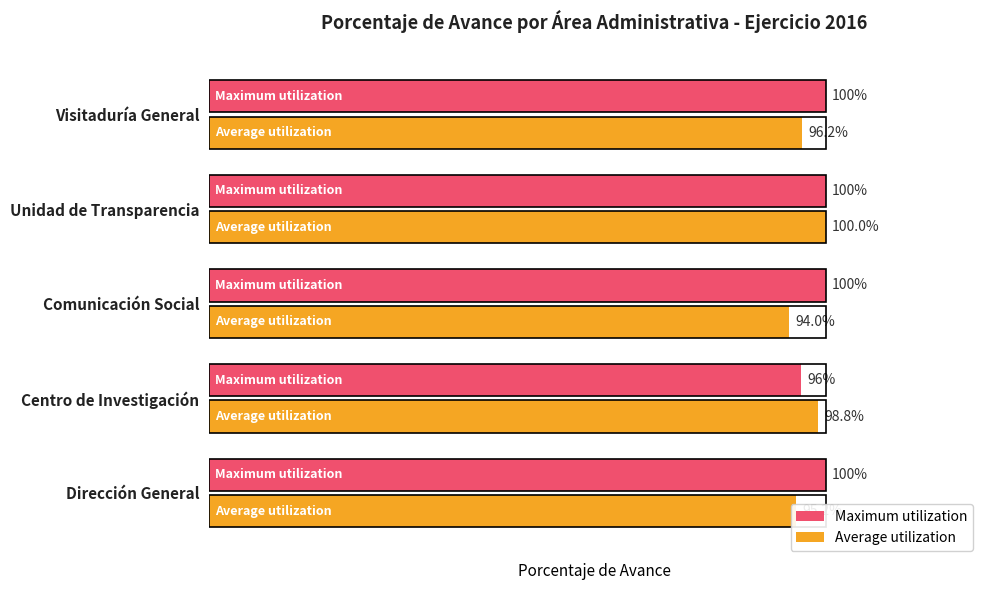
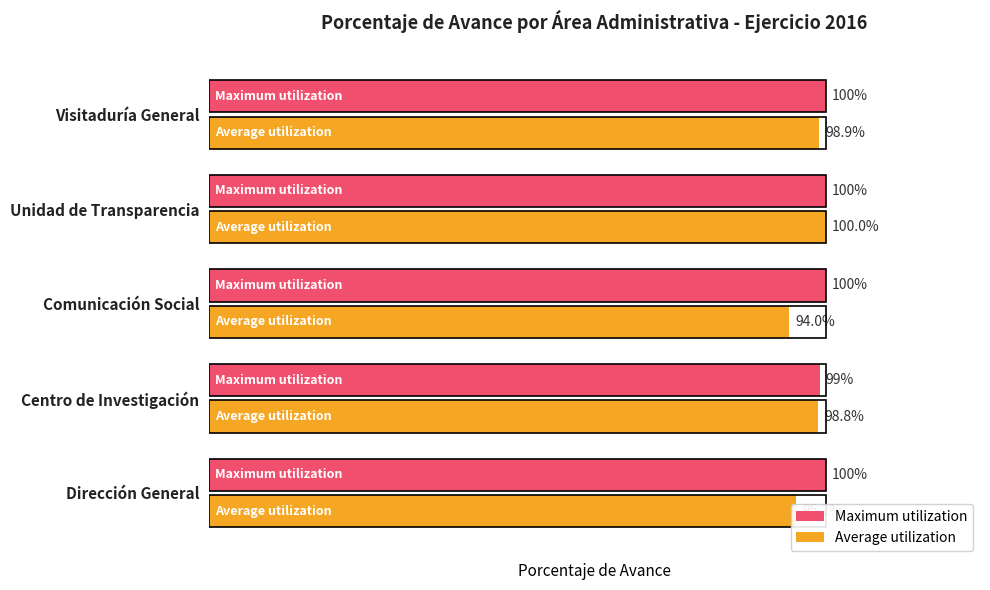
  {
    "Maximum utilization": {
      "Visitaduría General": "100%",
      "Unidad de Transparencia": "100%",
      "Comunicación Social": "100%",
-     "Centro de Investigación": "96%",
+     "Centro de Investigación": "99%",
      "Dirección General": "100%"
    },
    "Average utilization": {
-     "Visitaduría General": "96.2%",
+     "Visitaduría General": "98.9%",
      "Unidad de Transparencia": "100.0%",
      "Comunicación Social": "94.0%",
      "Centro de Investigación": "98.8%"
    }
  }
